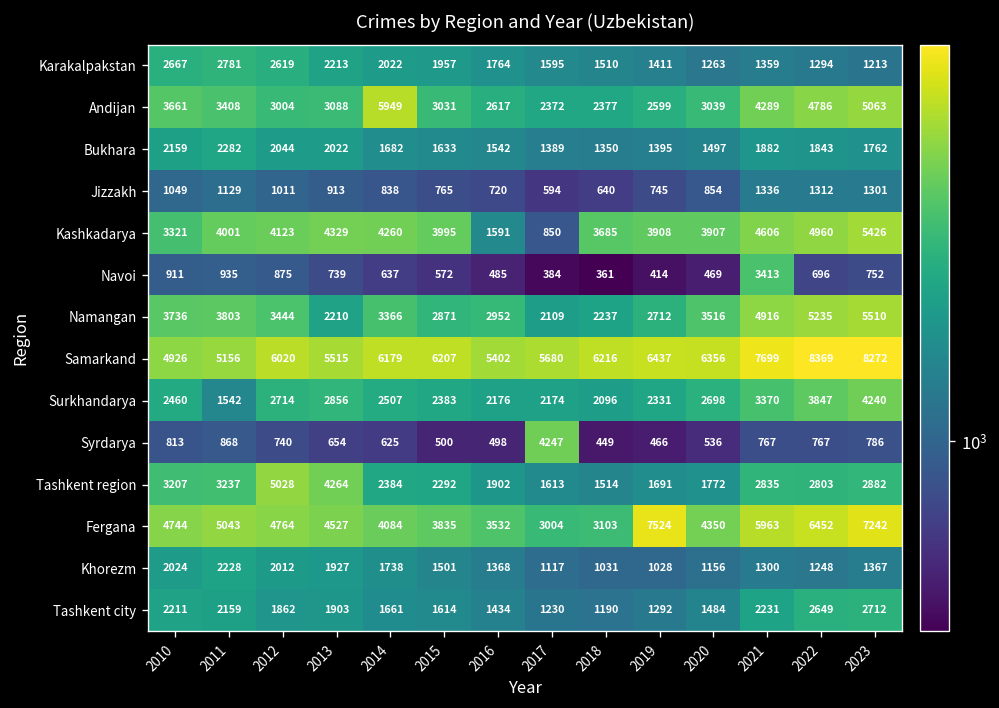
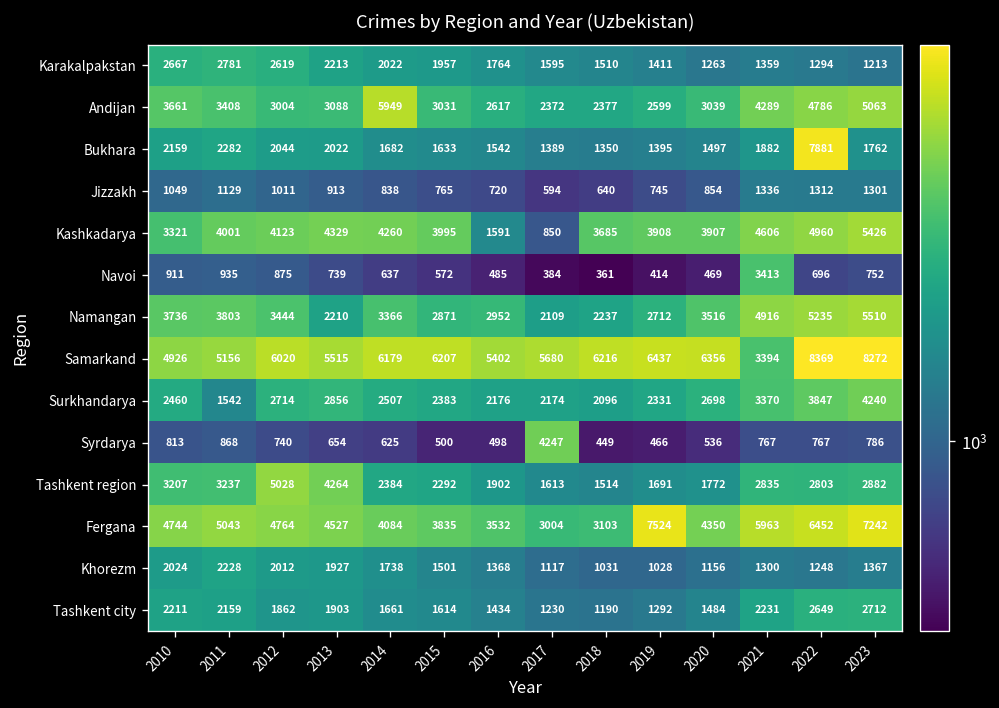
  {
    "Karakalpakstan": {
      "2010": 2667,
      "2011": 2781,
      "2012": 2619,
      "2013": 2213,
      "2014": 2022,
      "2015": 1957,
      "2016": 1764,
      "2017": 1595,
      "2018": 1510,
      "2019": 1411,
      "2020": 1263,
      "2021": 1359,
      "2022": 1294,
      "2023": 1213
    },
    "Andijan": {
      "2010": 3661,
      "2011": 3408,
      "2012": 3004,
      "2013": 3088,
      "2014": 5949,
      "2015": 3031,
      "2016": 2617,
      "2017": 2372,
      "2018": 2377,
      "2019": 2599,
      "2020": 3039,
      "2021": 4289,
      "2022": 4786,
      "2023": 5063
    },
    "Bukhara": {
      "2010": 2159,
      "2011": 2282,
      "2012": 2044,
      "2013": 2022,
      "2014": 1682,
      "2015": 1633,
      "2016": 1542,
      "2017": 1389,
      "2018": 1350,
      "2019": 1395,
      "2020": 1497,
      "2021": 1882,
-     "2022": 1843,
+     "2022": 7881,
      "2023": 1762
    },
    "Jizzakh": {
      "2010": 1049,
      "2011": 1129,
      "2012": 1011,
      "2013": 913,
      "2014": 838,
      "2015": 765,
      "2016": 720,
      "2017": 594,
      "2018": 640,
      "2019": 745,
      "2020": 854,
      "2021": 1336,
      "2022": 1312,
      "2023": 1301
    },
    "Kashkadarya": {
      "2010": 3321,
      "2011": 4001,
      "2012": 4123,
      "2013": 4329,
      "2014": 4260,
      "2015": 3995,
      "2016": 1591,
      "2017": 850,
      "2018": 3685,
      "2019": 3908,
      "2020": 3907,
      "2021": 4606,
      "2022": 4960,
      "2023": 5426
    },
    "Navoi": {
      "2010": 911,
      "2011": 935,
      "2012": 875,
      "2013": 739,
      "2014": 637,
      "2015": 572,
      "2016": 485,
      "2017": 384,
      "2018": 361,
      "2019": 414,
      "2020": 469,
      "2021": 3413,
      "2022": 696,
      "2023": 752
    },
    "Namangan": {
      "2010": 3736,
      "2011": 3803,
      "2012": 3444,
      "2013": 2210,
      "2014": 3366,
      "2015": 2871,
      "2016": 2952,
      "2017": 2109,
      "2018": 2237,
      "2019": 2712,
      "2020": 3516,
      "2021": 4916,
      "2022": 5235,
      "2023": 5510
    },
    "Samarkand": {
      "2010": 4926,
      "2011": 5156,
      "2012": 6020,
      "2013": 5515,
      "2014": 6179,
      "2015": 6207,
      "2016": 5402,
      "2017": 5680,
      "2018": 6216,
      "2019": 6437,
      "2020": 6356,
-     "2021": 7699,
+     "2021": 3394,
      "2022": 8369,
      "2023": 8272
    },
    "Surkhandarya": {
      "2010": 2460,
      "2011": 1542,
      "2012": 2714,
      "2013": 2856,
      "2014": 2507,
      "2015": 2383,
      "2016": 2176,
      "2017": 2174,
      "2018": 2096,
      "2019": 2331,
      "2020": 2698,
      "2021": 3370,
      "2022": 3847,
      "2023": 4240
    },
    "Syrdarya": {
      "2010": 813,
      "2011": 868,
      "2012": 740,
      "2013": 654,
      "2014": 625,
      "2015": 500,
      "2016": 498,
      "2017": 4247,
      "2018": 449,
      "2019": 466,
      "2020": 536,
      "2021": 767,
      "2022": 767,
      "2023": 786
    },
    "Tashkent region": {
      "2010": 3207,
      "2011": 3237,
      "2012": 5028,
      "2013": 4264,
      "2014": 2384,
      "2015": 2292,
      "2016": 1902,
      "2017": 1613,
      "2018": 1514,
      "2019": 1691,
      "2020": 1772,
      "2021": 2835,
      "2022": 2803,
      "2023": 2882
    },
    "Fergana": {
      "2010": 4744,
      "2011": 5043,
      "2012": 4764,
      "2013": 4527,
      "2014": 4084,
      "2015": 3835,
      "2016": 3532,
      "2017": 3004,
      "2018": 3103,
      "2019": 7524,
      "2020": 4350,
      "2021": 5963,
      "2022": 6452,
      "2023": 7242
    },
    "Khorezm": {
      "2010": 2024,
      "2011": 2228,
      "2012": 2012,
      "2013": 1927,
      "2014": 1738,
      "2015": 1501,
      "2016": 1368,
      "2017": 1117,
      "2018": 1031,
      "2019": 1028,
      "2020": 1156,
      "2021": 1300,
      "2022": 1248,
      "2023": 1367
    },
    "Tashkent city": {
      "2010": 2211,
      "2011": 2159,
      "2012": 1862,
      "2013": 1903,
      "2014": 1661,
      "2015": 1614,
      "2016": 1434,
      "2017": 1230,
      "2018": 1190,
      "2019": 1292,
      "2020": 1484,
      "2021": 2231,
      "2022": 2649,
      "2023": 2712
    }
  }
